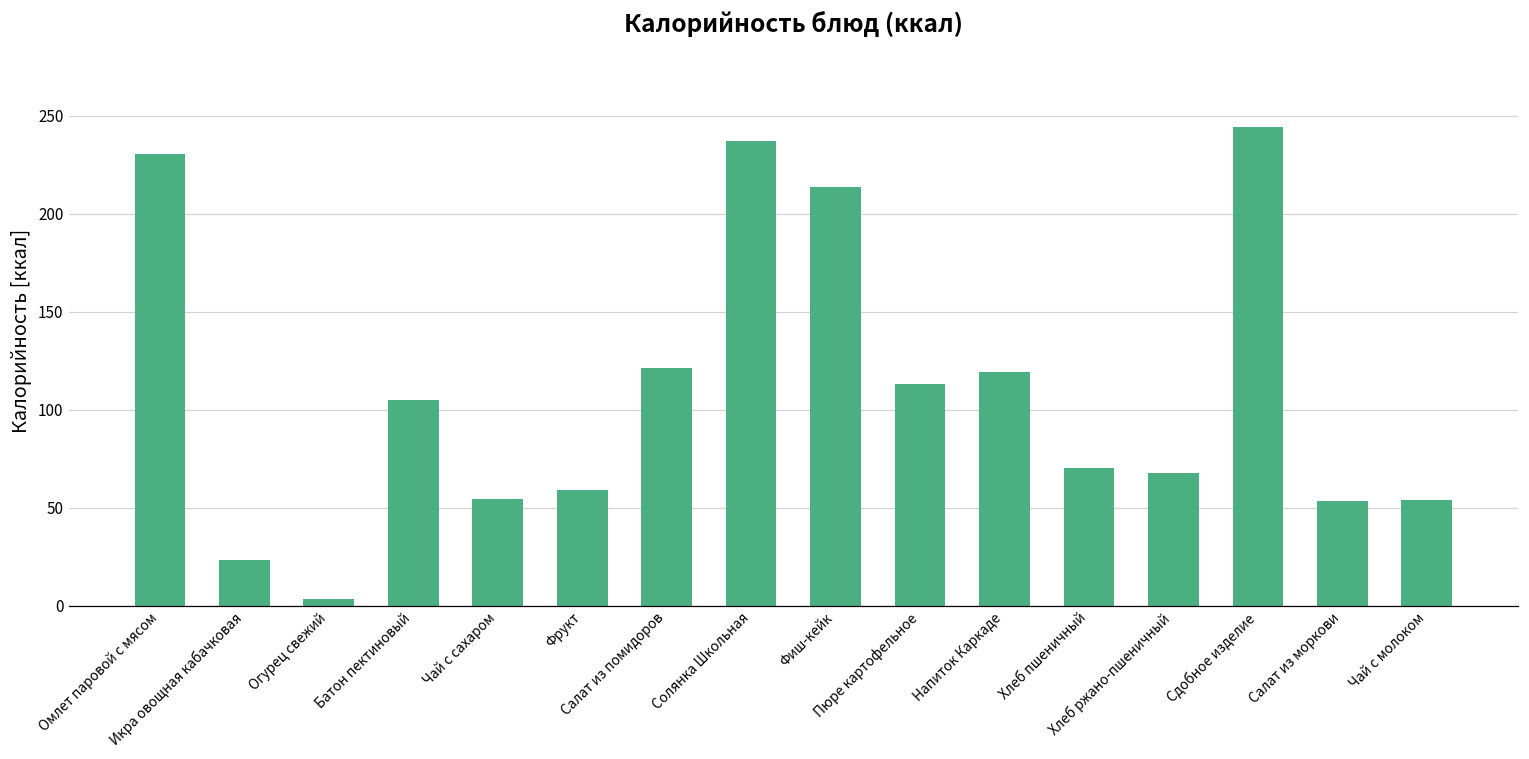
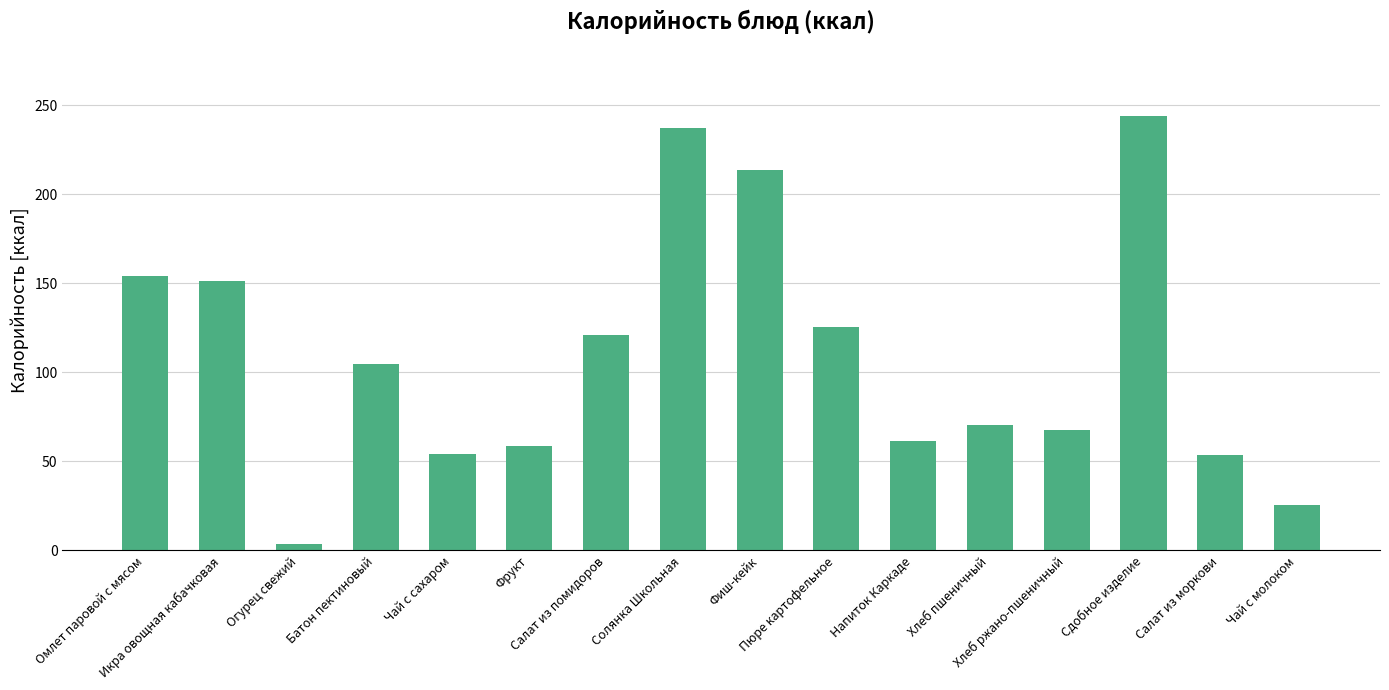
  {
-   "Омлет паровой с мясом": 230,
-   "Икра овощная кабачковая": 23,
+   "Омлет паровой с мясом": 154,
+   "Икра овощная кабачковая": 151,
    "Огурец свежий": 3,
    "Батон пектиновый": 105,
    "Чай с сахаром": 54,
    "Фрукт": 59,
    "Салат из помидоров": 121,
    "Солянка Школьная": 237,
    "Фиш-кейк": 213,
-   "Пюре картофельное": 113,
-   "Напиток Каркаде": 119,
+   "Пюре картофельное": 126,
+   "Напиток Каркаде": 62,
    "Хлеб пшеничный": 70,
    "Хлеб ржано-пшеничный": 68,
    "Сдобное изделие": 244,
    "Салат из моркови": 54,
-   "Чай с молоком": 54
+   "Чай с молоком": 26
  }
